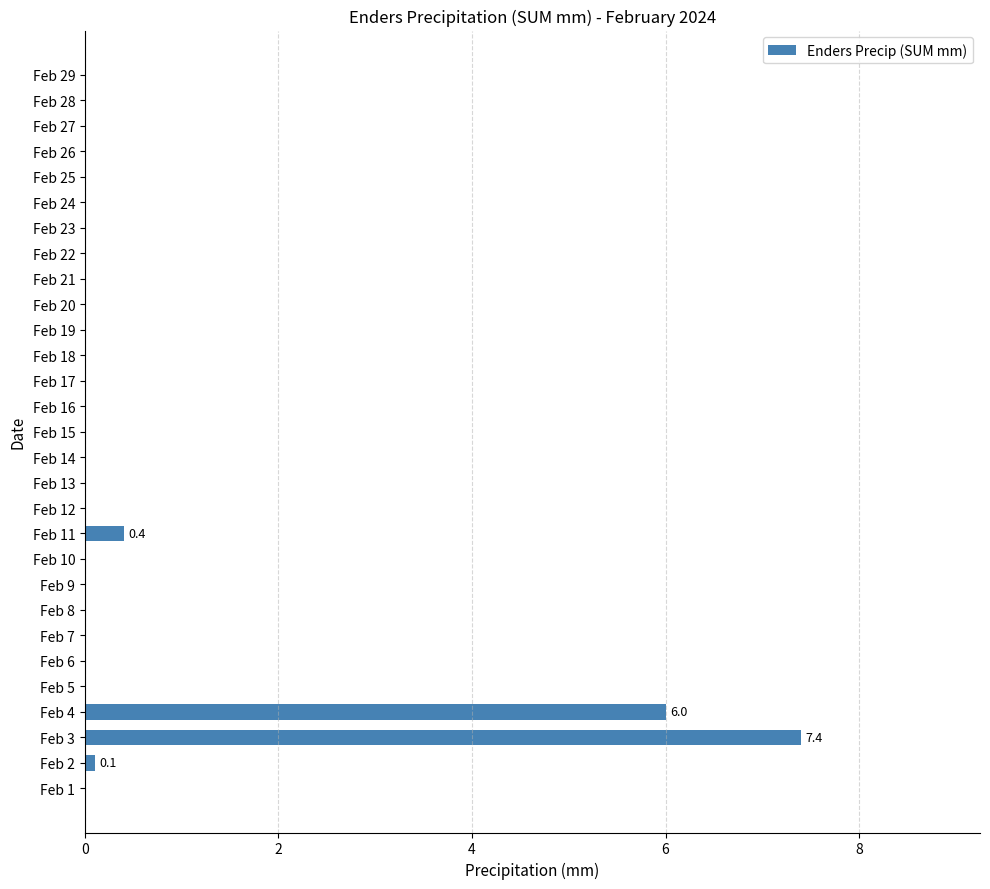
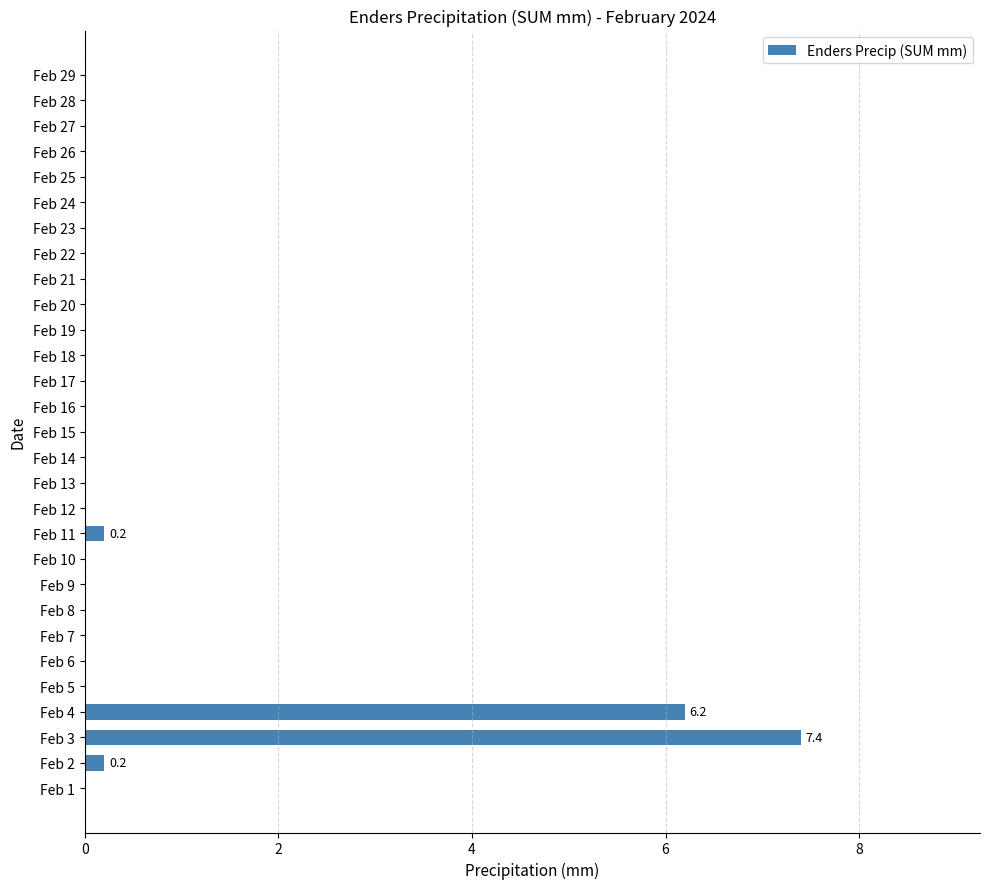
  {
-   "Feb 11": 0.4,
-   "Feb 4": 6.0,
+   "Feb 11": 0.2,
+   "Feb 4": 6.2,
    "Feb 3": 7.4,
-   "Feb 2": 0.1
+   "Feb 2": 0.2
  }
